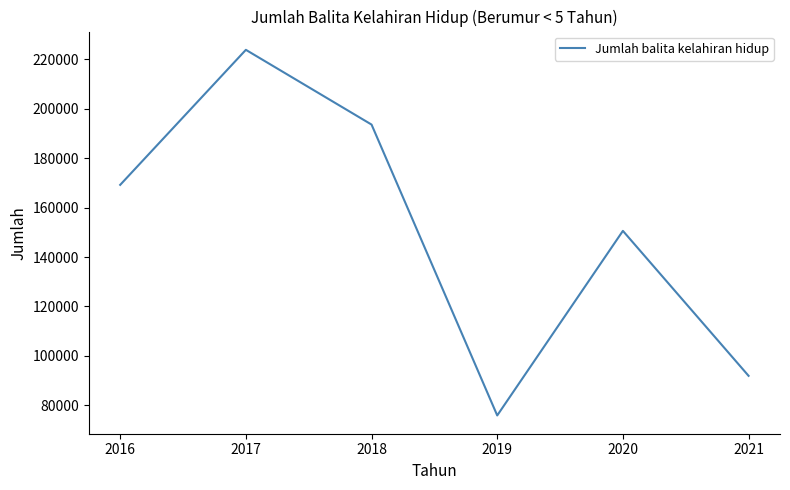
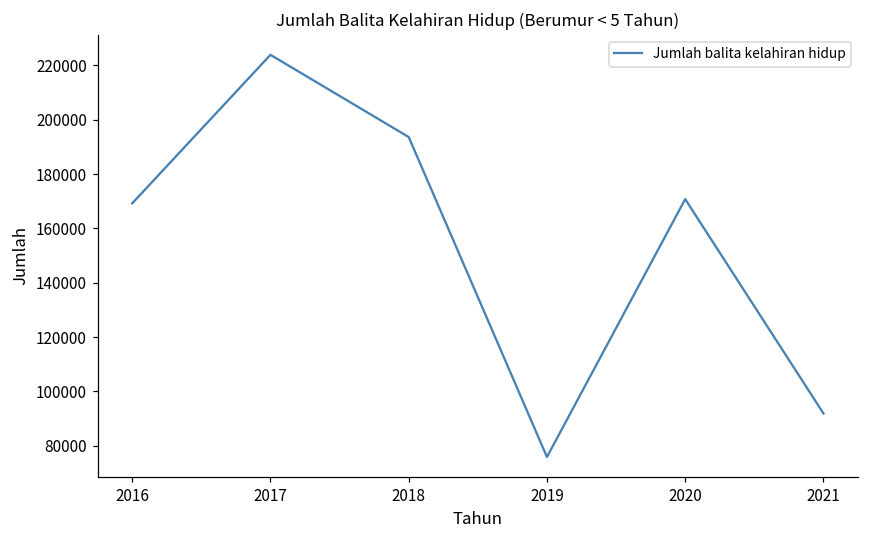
  {
    "2016": 169000,
    "2017": 224000,
    "2018": 194000,
    "2019": 76000,
-   "2020": 151000,
+   "2020": 171000,
    "2021": 92000
  }
